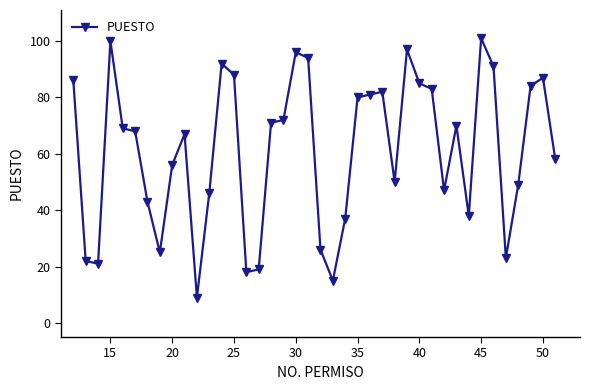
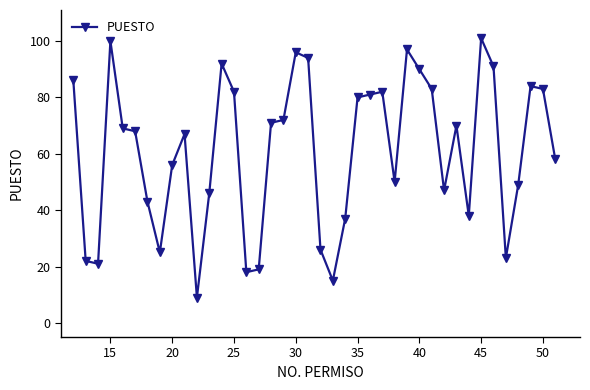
  {
    "15": 100,
    "20": 56,
-   "25": 88,
+   "25": 82,
    "30": 96,
    "35": 80,
-   "40": 85,
+   "40": 90,
    "45": 101,
-   "50": 87
+   "50": 83
  }
